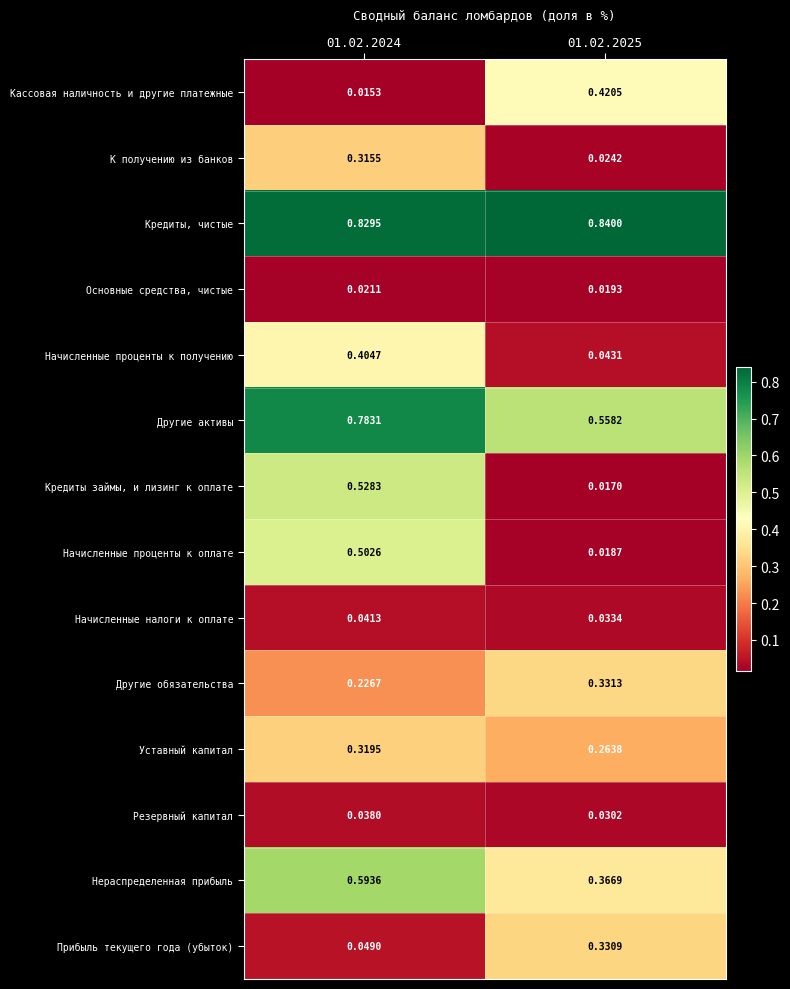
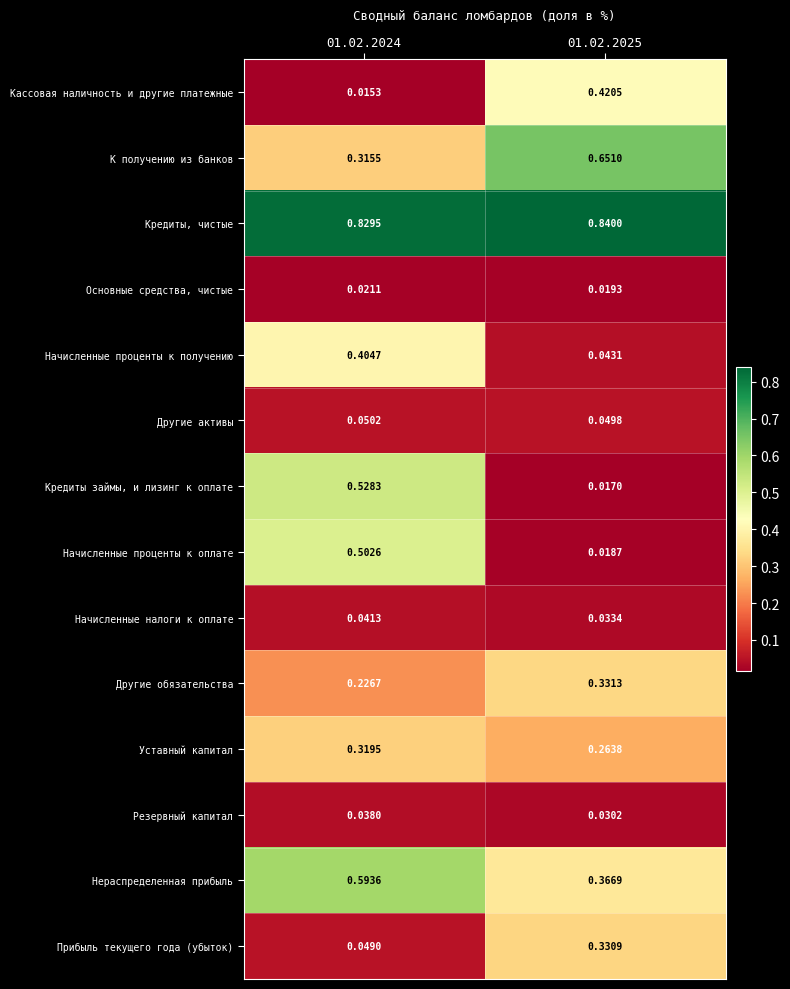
  {
    "Кассовая наличность и другие платежные": {
      "01.02.2024": 0.0153,
      "01.02.2025": 0.4205
    },
    "К получению из банков": {
      "01.02.2024": 0.3155,
-     "01.02.2025": 0.0242
+     "01.02.2025": 0.6510
    },
    "Кредиты, чистые": {
      "01.02.2024": 0.8295,
      "01.02.2025": 0.8400
    },
    "Основные средства, чистые": {
      "01.02.2024": 0.0211,
      "01.02.2025": 0.0193
    },
    "Начисленные проценты к получению": {
      "01.02.2024": 0.4047,
      "01.02.2025": 0.0431
    },
    "Другие активы": {
-     "01.02.2024": 0.7831,
-     "01.02.2025": 0.5582
+     "01.02.2024": 0.0502,
+     "01.02.2025": 0.0498
    },
    "Кредиты займы, и лизинг к оплате": {
      "01.02.2024": 0.5283,
      "01.02.2025": 0.0170
    },
    "Начисленные проценты к оплате": {
      "01.02.2024": 0.5026,
      "01.02.2025": 0.0187
    },
    "Начисленные налоги к оплате": {
      "01.02.2024": 0.0413,
      "01.02.2025": 0.0334
    },
    "Другие обязательства": {
      "01.02.2024": 0.2267,
      "01.02.2025": 0.3313
    },
    "Уставный капитал": {
      "01.02.2024": 0.3195,
      "01.02.2025": 0.2638
    },
    "Резервный капитал": {
      "01.02.2024": 0.0380,
      "01.02.2025": 0.0302
    },
    "Нераспределенная прибыль": {
      "01.02.2024": 0.5936,
      "01.02.2025": 0.3669
    },
    "Прибыль текущего года (убыток)": {
      "01.02.2024": 0.0490,
      "01.02.2025": 0.3309
    }
  }
